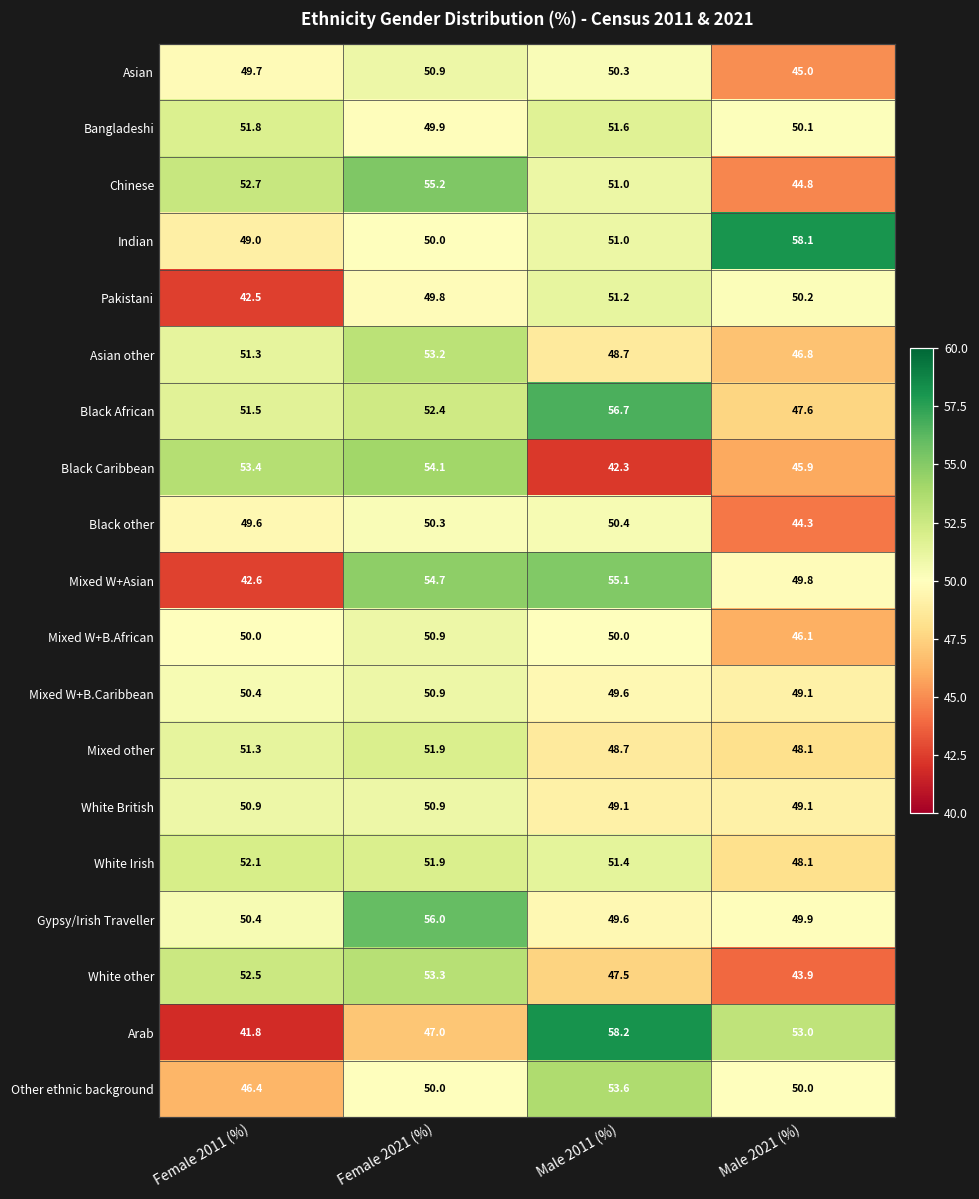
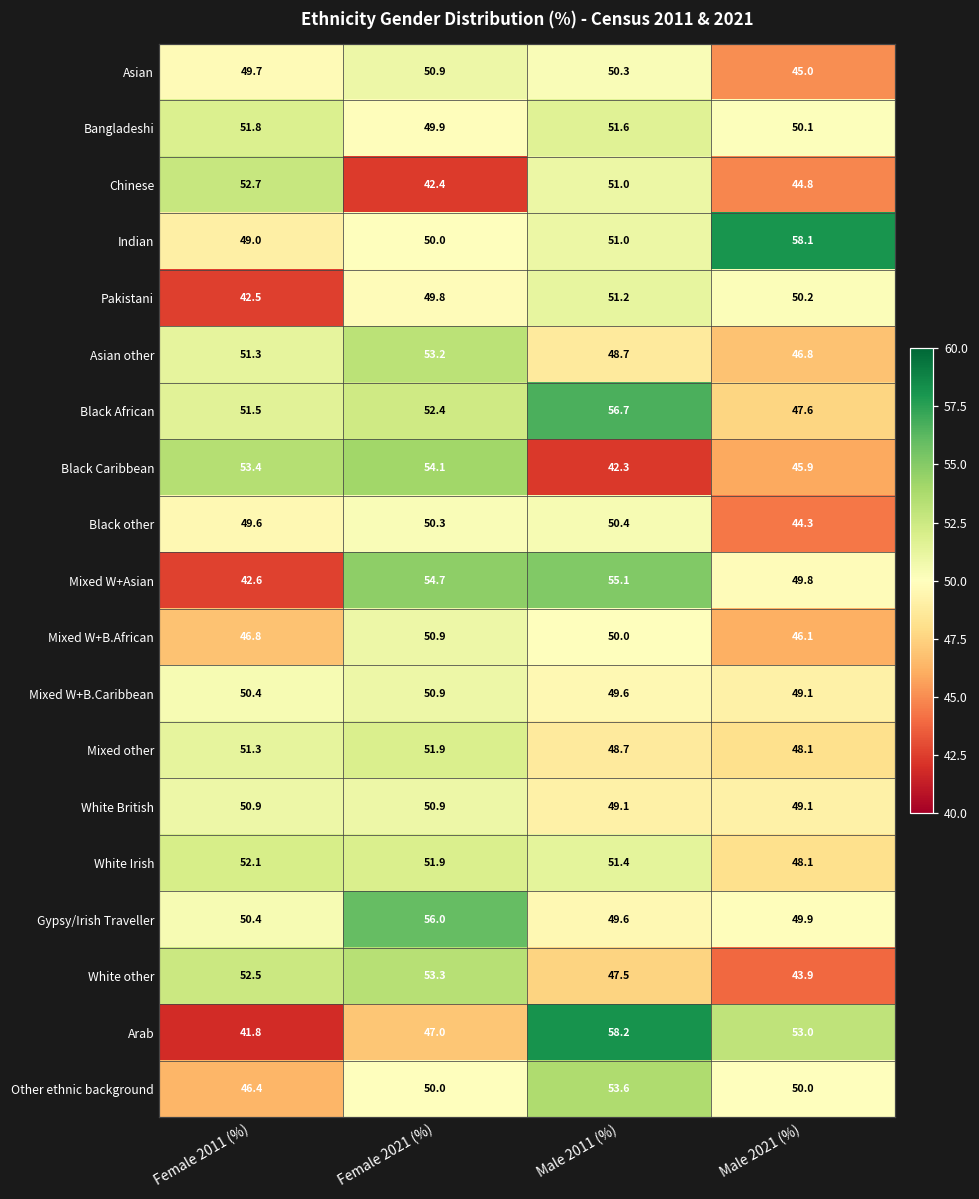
  {
    "Asian": {
      "Female 2011 (%)": 49.7,
      "Female 2021 (%)": 50.9,
      "Male 2011 (%)": 50.3,
      "Male 2021 (%)": 45.0
    },
    "Bangladeshi": {
      "Female 2011 (%)": 51.8,
      "Female 2021 (%)": 49.9,
      "Male 2011 (%)": 51.6,
      "Male 2021 (%)": 50.1
    },
    "Chinese": {
      "Female 2011 (%)": 52.7,
-     "Female 2021 (%)": 55.2,
+     "Female 2021 (%)": 42.4,
      "Male 2011 (%)": 51.0,
      "Male 2021 (%)": 44.8
    },
    "Indian": {
      "Female 2011 (%)": 49.0,
      "Female 2021 (%)": 50.0,
      "Male 2011 (%)": 51.0,
      "Male 2021 (%)": 58.1
    },
    "Pakistani": {
      "Female 2011 (%)": 42.5,
      "Female 2021 (%)": 49.8,
      "Male 2011 (%)": 51.2,
      "Male 2021 (%)": 50.2
    },
    "Asian other": {
      "Female 2011 (%)": 51.3,
      "Female 2021 (%)": 53.2,
      "Male 2011 (%)": 48.7,
      "Male 2021 (%)": 46.8
    },
    "Black African": {
      "Female 2011 (%)": 51.5,
      "Female 2021 (%)": 52.4,
      "Male 2011 (%)": 56.7,
      "Male 2021 (%)": 47.6
    },
    "Black Caribbean": {
      "Female 2011 (%)": 53.4,
      "Female 2021 (%)": 54.1,
      "Male 2011 (%)": 42.3,
      "Male 2021 (%)": 45.9
    },
    "Black other": {
      "Female 2011 (%)": 49.6,
      "Female 2021 (%)": 50.3,
      "Male 2011 (%)": 50.4,
      "Male 2021 (%)": 44.3
    },
    "Mixed W+Asian": {
      "Female 2011 (%)": 42.6,
      "Female 2021 (%)": 54.7,
      "Male 2011 (%)": 55.1,
      "Male 2021 (%)": 49.8
    },
    "Mixed W+B.African": {
-     "Female 2011 (%)": 50.0,
+     "Female 2011 (%)": 46.8,
      "Female 2021 (%)": 50.9,
      "Male 2011 (%)": 50.0,
      "Male 2021 (%)": 46.1
    },
    "Mixed W+B.Caribbean": {
      "Female 2011 (%)": 50.4,
      "Female 2021 (%)": 50.9,
      "Male 2011 (%)": 49.6,
      "Male 2021 (%)": 49.1
    },
    "Mixed other": {
      "Female 2011 (%)": 51.3,
      "Female 2021 (%)": 51.9,
      "Male 2011 (%)": 48.7,
      "Male 2021 (%)": 48.1
    },
    "White British": {
      "Female 2011 (%)": 50.9,
      "Female 2021 (%)": 50.9,
      "Male 2011 (%)": 49.1,
      "Male 2021 (%)": 49.1
    },
    "White Irish": {
      "Female 2011 (%)": 52.1,
      "Female 2021 (%)": 51.9,
      "Male 2011 (%)": 51.4,
      "Male 2021 (%)": 48.1
    },
    "Gypsy/Irish Traveller": {
      "Female 2011 (%)": 50.4,
      "Female 2021 (%)": 56.0,
      "Male 2011 (%)": 49.6,
      "Male 2021 (%)": 49.9
    },
    "White other": {
      "Female 2011 (%)": 52.5,
      "Female 2021 (%)": 53.3,
      "Male 2011 (%)": 47.5,
      "Male 2021 (%)": 43.9
    },
    "Arab": {
      "Female 2011 (%)": 41.8,
      "Female 2021 (%)": 47.0,
      "Male 2011 (%)": 58.2,
      "Male 2021 (%)": 53.0
    },
    "Other ethnic background": {
      "Female 2011 (%)": 46.4,
      "Female 2021 (%)": 50.0,
      "Male 2011 (%)": 53.6,
      "Male 2021 (%)": 50.0
    }
  }
